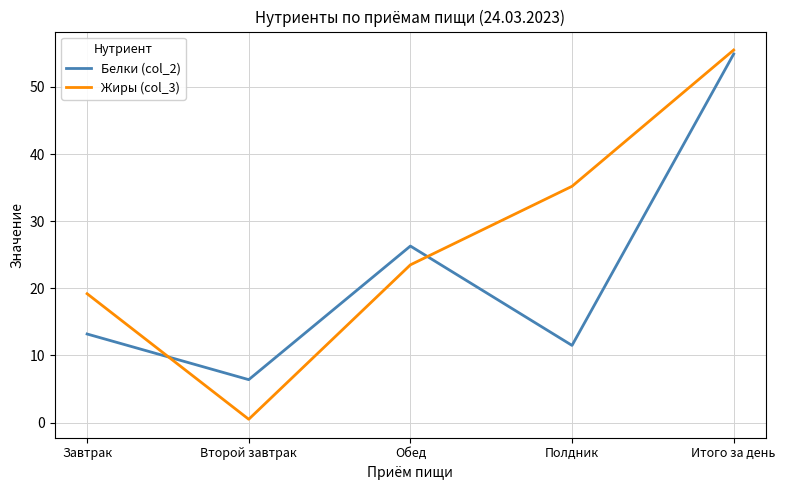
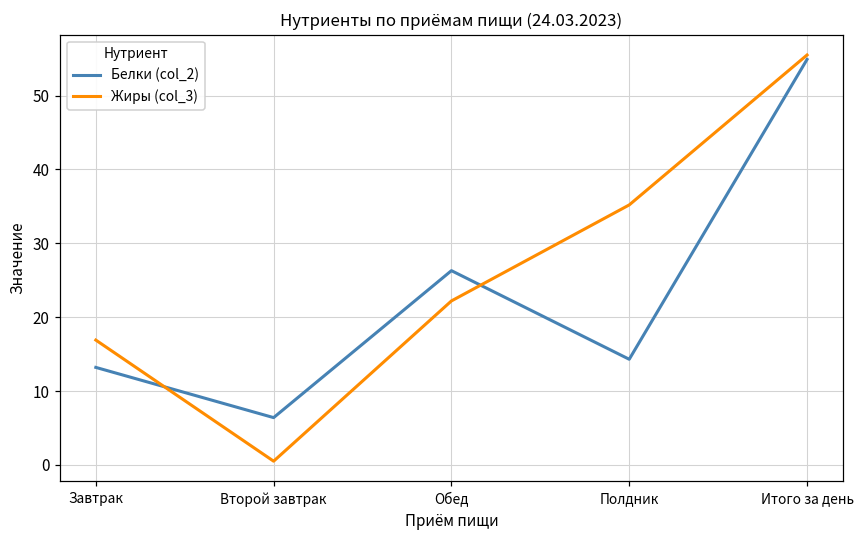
  {
    "Белки (col_2)": {
      "Завтрак": 13,
      "Второй завтрак": 6,
      "Обед": 26,
-     "Полдник": 12,
+     "Полдник": 14,
      "Итого за день": 55
    },
    "Жиры (col_3)": {
-     "Завтрак": 19,
+     "Завтрак": 17,
      "Второй завтрак": 1,
-     "Обед": 24,
+     "Обед": 22,
      "Полдник": 35,
      "Итого за день": 56
    }
  }
